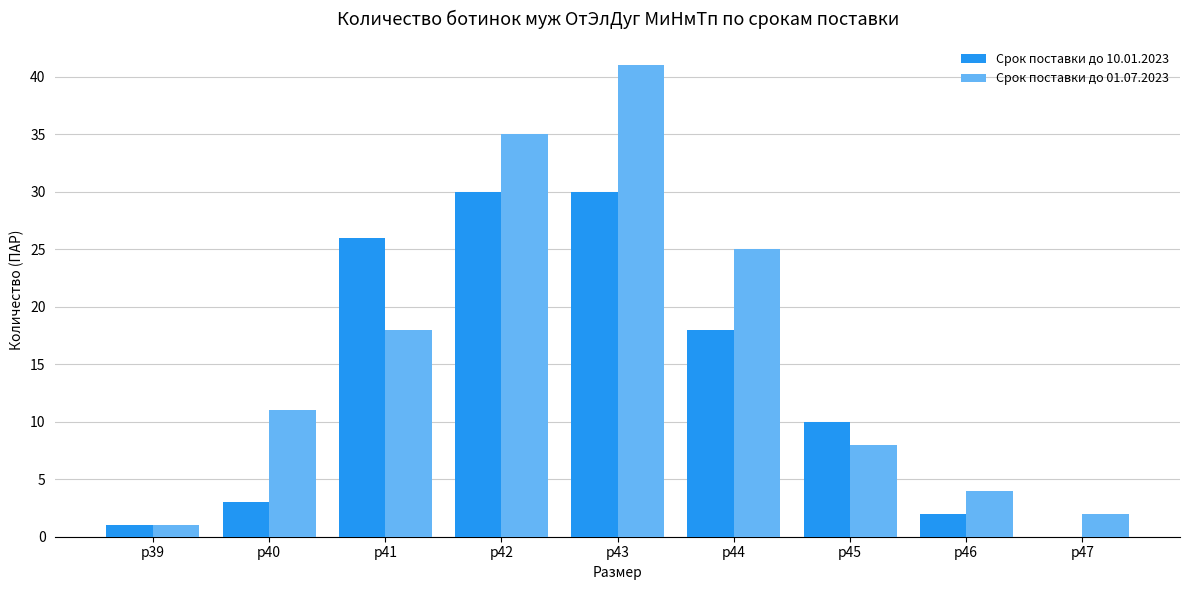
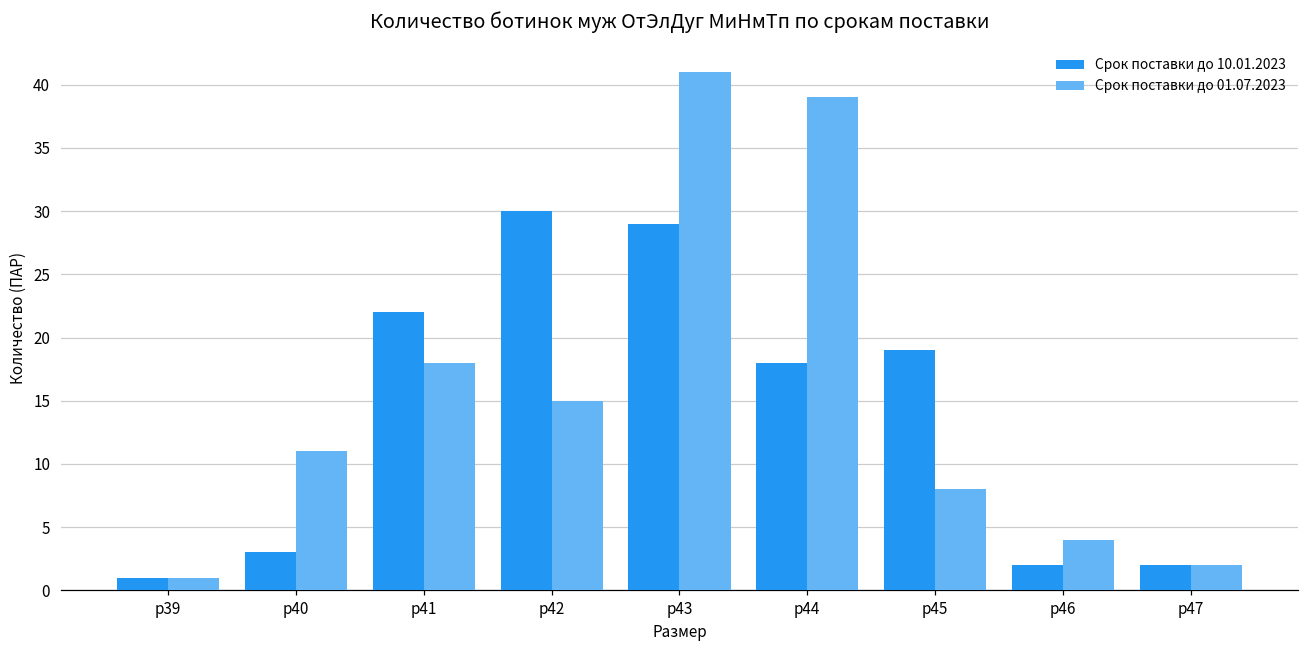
  {
    "Срок поставки до 10.01.2023": {
      "р39": 1,
      "р40": 3,
-     "р41": 26,
+     "р41": 22,
      "р42": 30,
-     "р43": 30,
+     "р43": 29,
      "р44": 18,
-     "р45": 10,
+     "р45": 19,
      "р46": 2,
-     "р47": 0
+     "р47": 2
    },
    "Срок поставки до 01.07.2023": {
      "р39": 1,
      "р40": 11,
      "р41": 18,
-     "р42": 35,
+     "р42": 15,
      "р43": 41,
-     "р44": 25,
+     "р44": 39,
      "р45": 8,
      "р46": 4,
      "р47": 2
    }
  }
